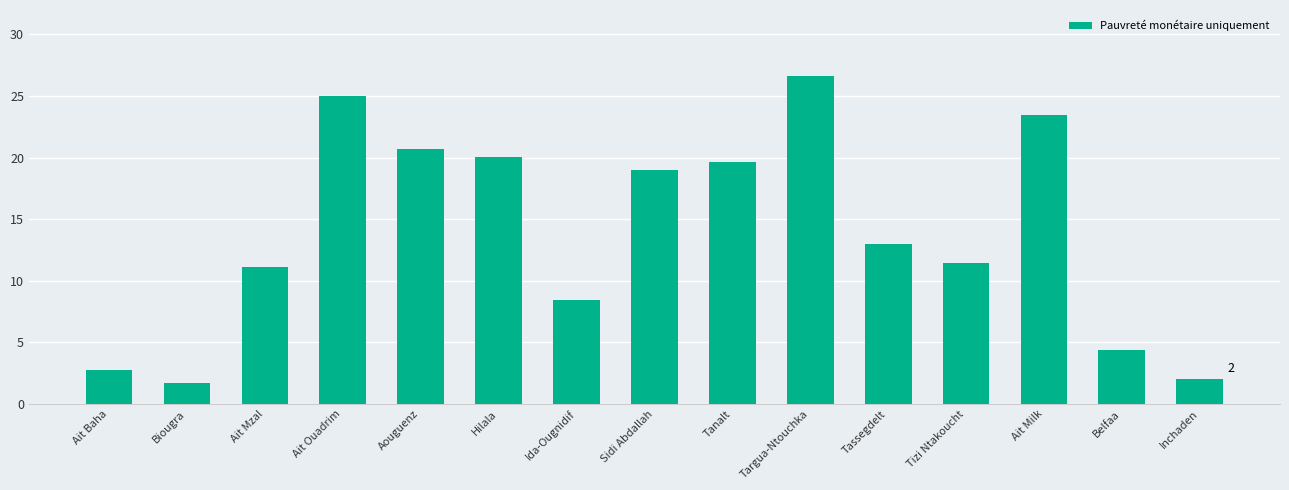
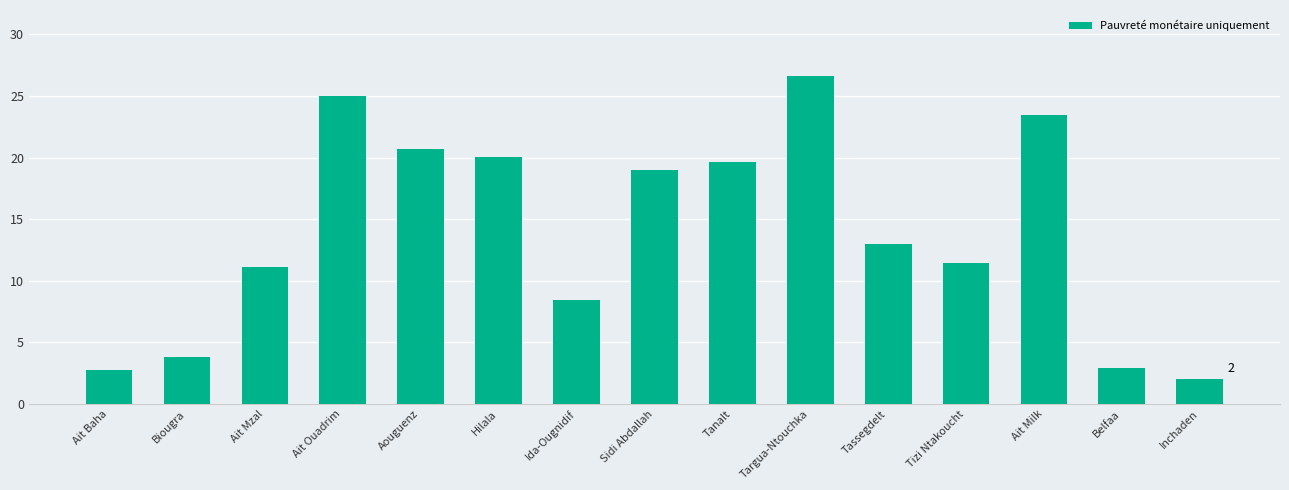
  {
    "Ait Baha": 2.7,
-   "Biougra": 1.7,
+   "Biougra": 3.8,
    "Ait Mzal": 11.1,
    "Ait Ouadrim": 25.0,
    "Aouguenz": 20.7,
    "Hilala": 20.1,
    "Ida-Ougnidif": 8.5,
    "Sidi Abdallah": 19.0,
    "Tanalt": 19.7,
    "Targua-Ntouchka": 26.7,
    "Tassegdelt": 13.0,
    "Tizi Ntakoucht": 11.5,
    "Ait Milk": 23.4,
-   "Belfaa": 4.4
+   "Belfaa": 2.9
  }
